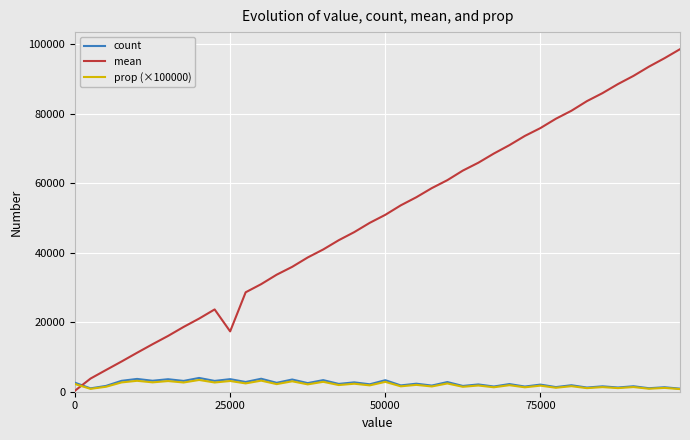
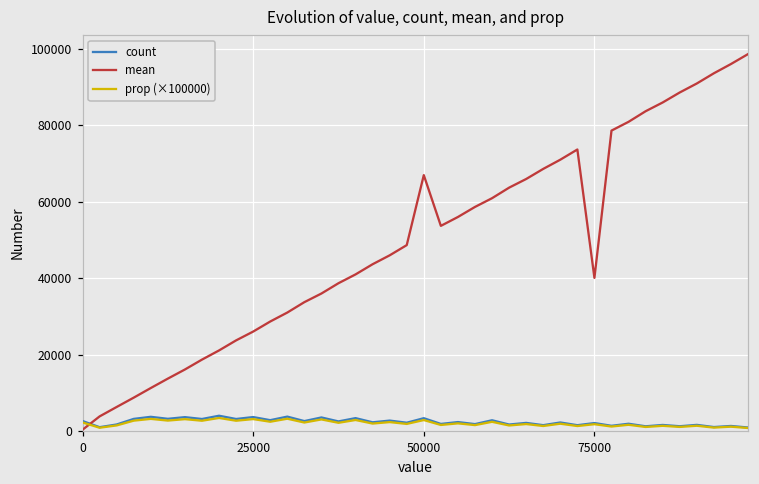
  {
    "mean": {
      "0": 0,
-     "25000": 17000,
-     "50000": 51000,
-     "75000": 76000
+     "25000": 26000,
+     "50000": 67000,
+     "75000": 40000
    }
  }
